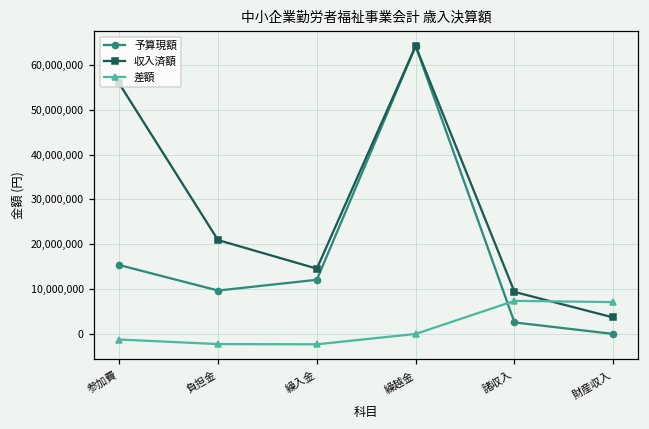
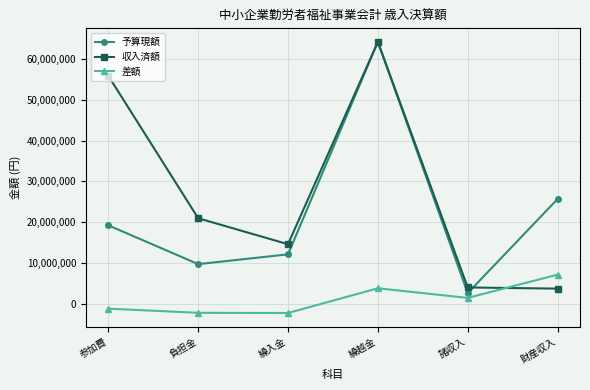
  {
    "予算現額": {
-     "参加費": "15,000,000",
+     "参加費": "19,000,000",
      "負担金": "10,000,000",
      "繰入金": "12,000,000",
      "諸収入": "3,000,000",
-     "財産収入": "0"
+     "財産収入": "26,000,000"
    },
    "収入済額": {
      "負担金": "21,000,000",
      "繰入金": "15,000,000",
-     "諸収入": "9,000,000",
+     "諸収入": "4,000,000",
      "財産収入": "4,000,000"
    },
    "差額": {
      "参加費": "-1,000,000",
      "負担金": "-2,000,000",
      "繰入金": "-2,000,000",
-     "繰越金": "0",
-     "諸収入": "7,000,000",
+     "繰越金": "4,000,000",
+     "諸収入": "1,000,000",
      "財産収入": "7,000,000"
    }
  }
